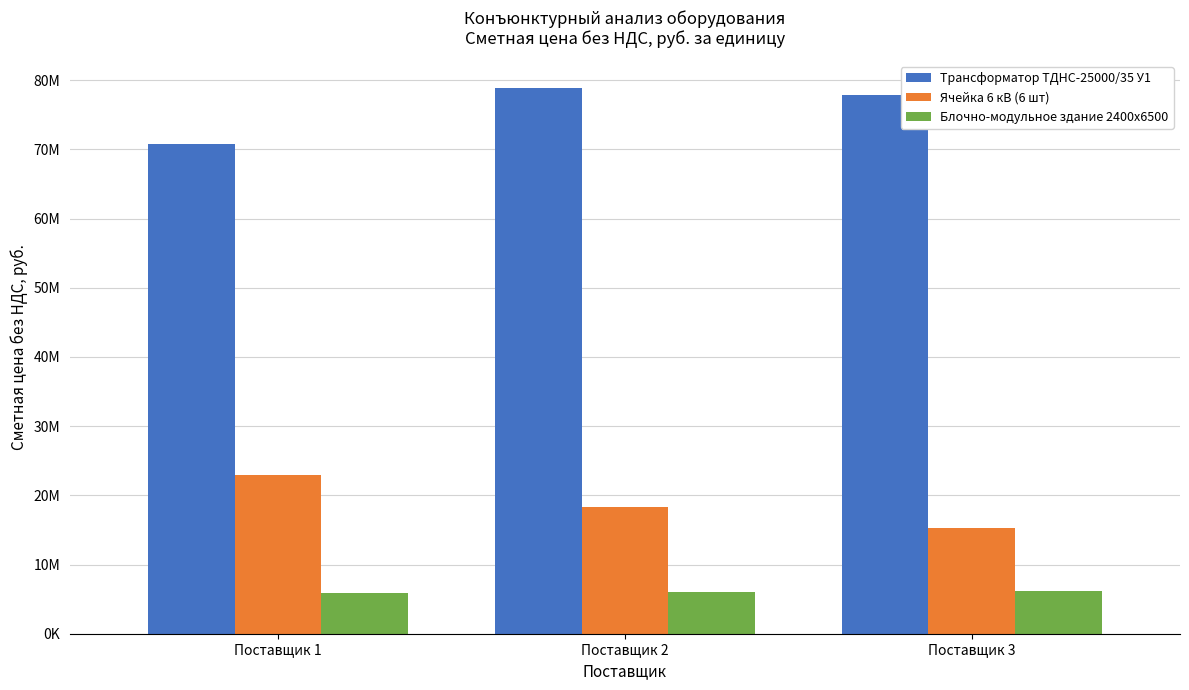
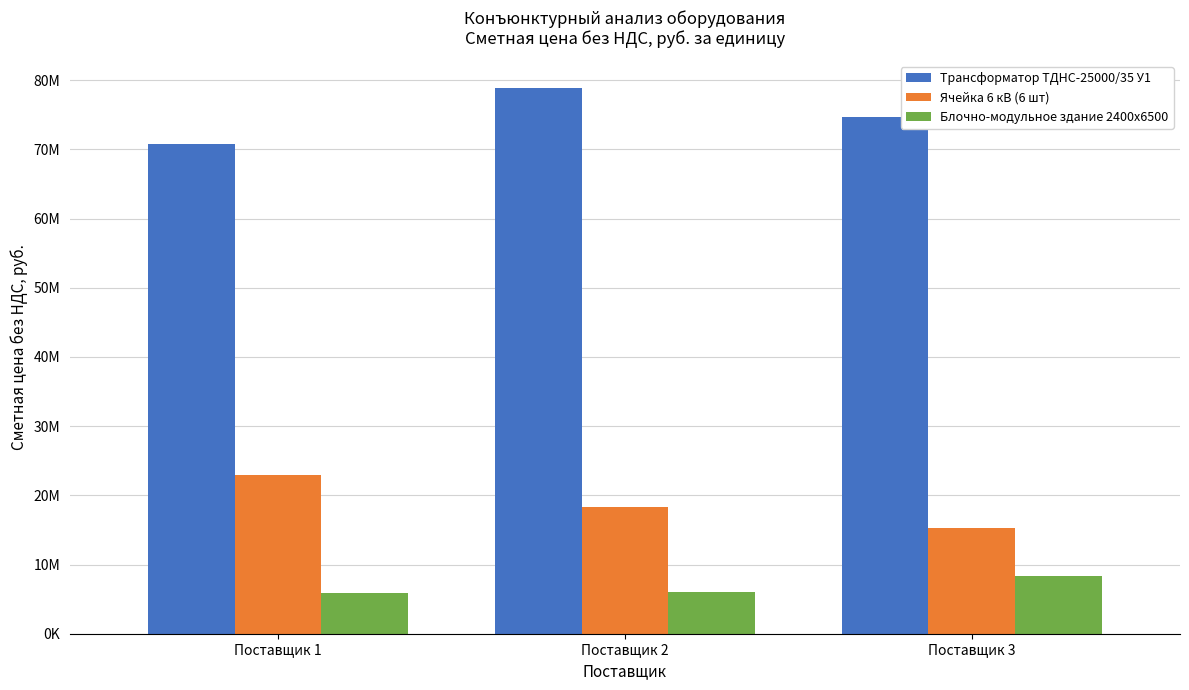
  {
    "Трансформатор ТДНС-25000/35 У1": {
      "Поставщик 1": 71000000,
      "Поставщик 2": 79000000,
-     "Поставщик 3": 78000000
+     "Поставщик 3": 75000000
    },
    "Ячейка 6 кВ (6 шт)": {
      "Поставщик 1": 23000000,
      "Поставщик 2": 18000000,
      "Поставщик 3": 15000000
    },
    "Блочно-модульное здание 2400х6500": {
      "Поставщик 1": 6000000,
      "Поставщик 2": 6000000,
-     "Поставщик 3": 6000000
+     "Поставщик 3": 8000000
    }
  }
